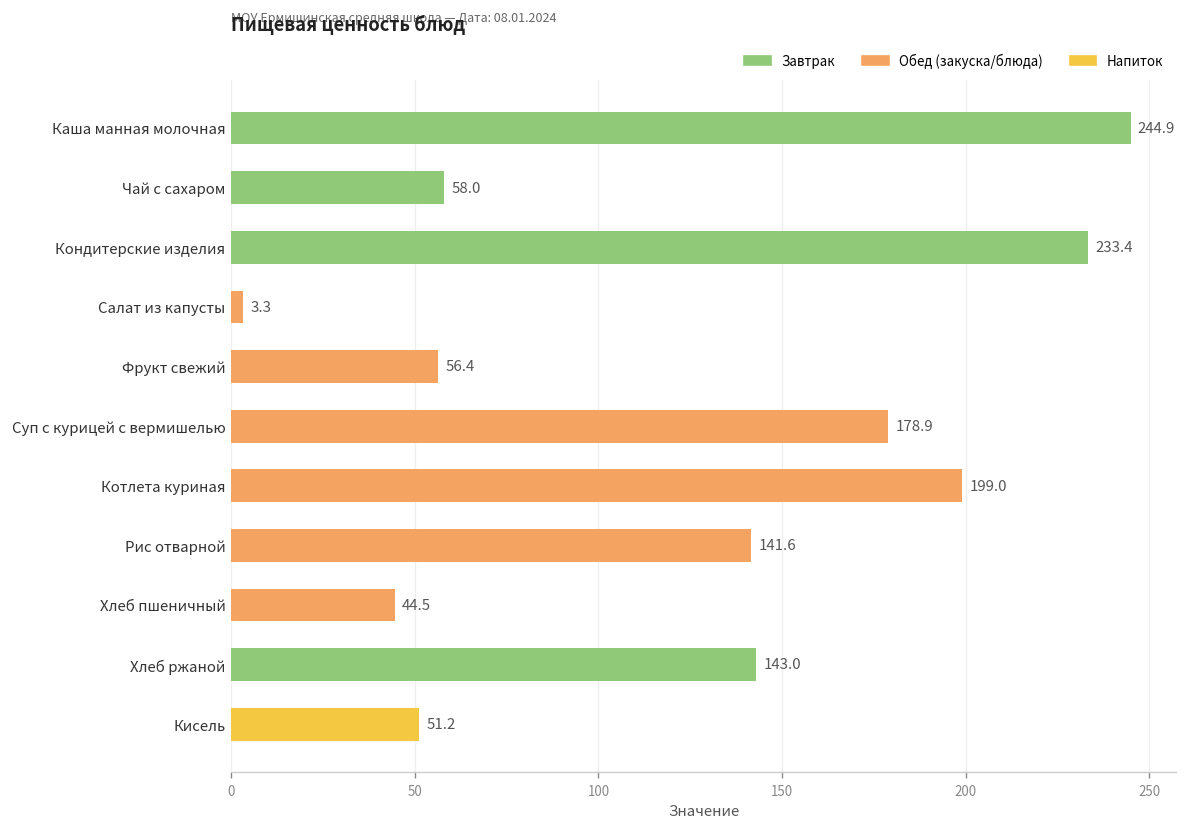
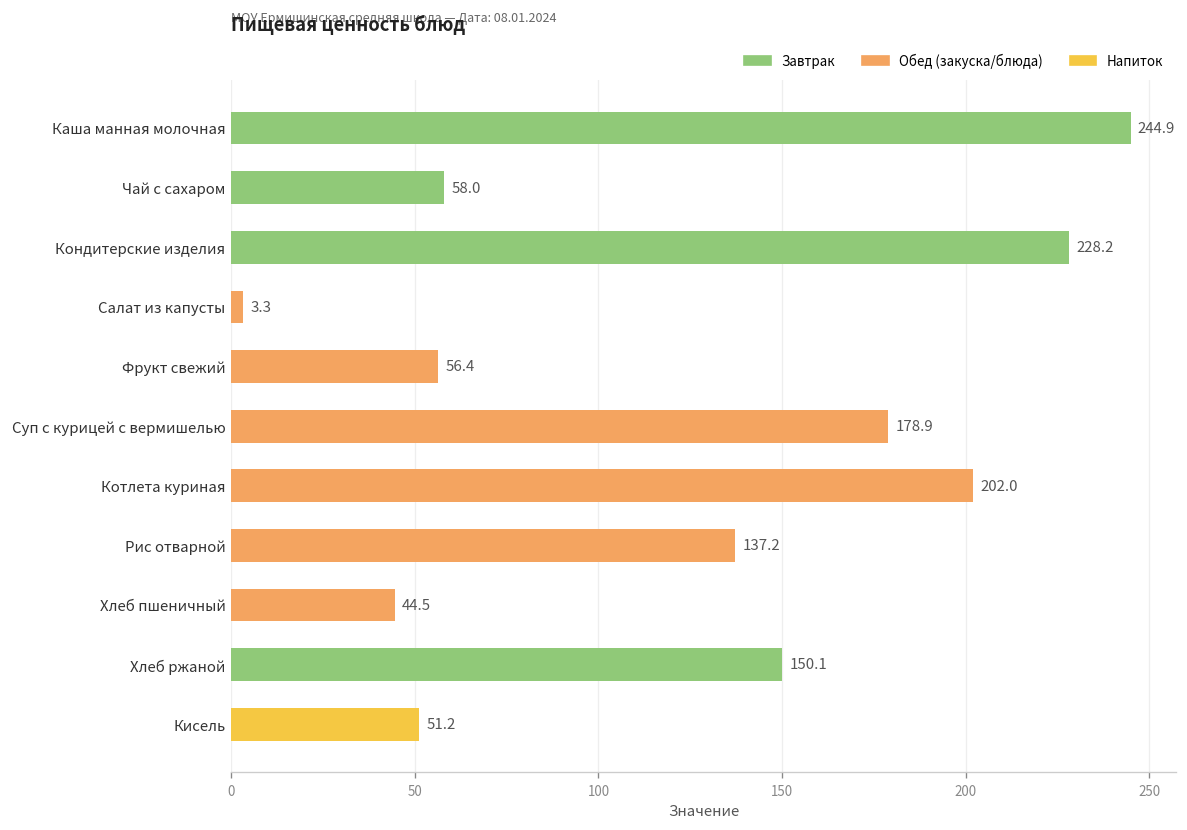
  {
    "Каша манная молочная": 244.9,
    "Чай с сахаром": 58.0,
-   "Кондитерские изделия": 233.4,
+   "Кондитерские изделия": 228.2,
    "Салат из капусты": 3.3,
    "Фрукт свежий": 56.4,
    "Суп с курицей с вермишелью": 178.9,
-   "Котлета куриная": 199.0,
-   "Рис отварной": 141.6,
+   "Котлета куриная": 202.0,
+   "Рис отварной": 137.2,
    "Хлеб пшеничный": 44.5,
-   "Хлеб ржаной": 143.0,
+   "Хлеб ржаной": 150.1,
    "Кисель": 51.2
  }
